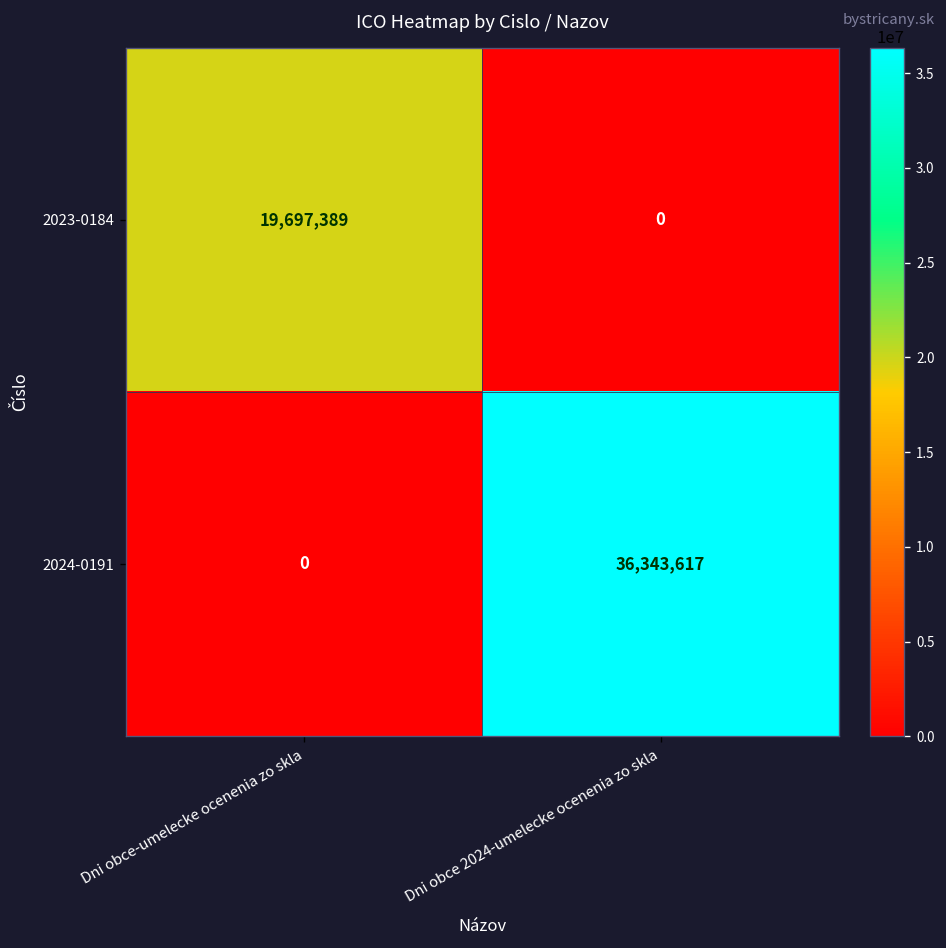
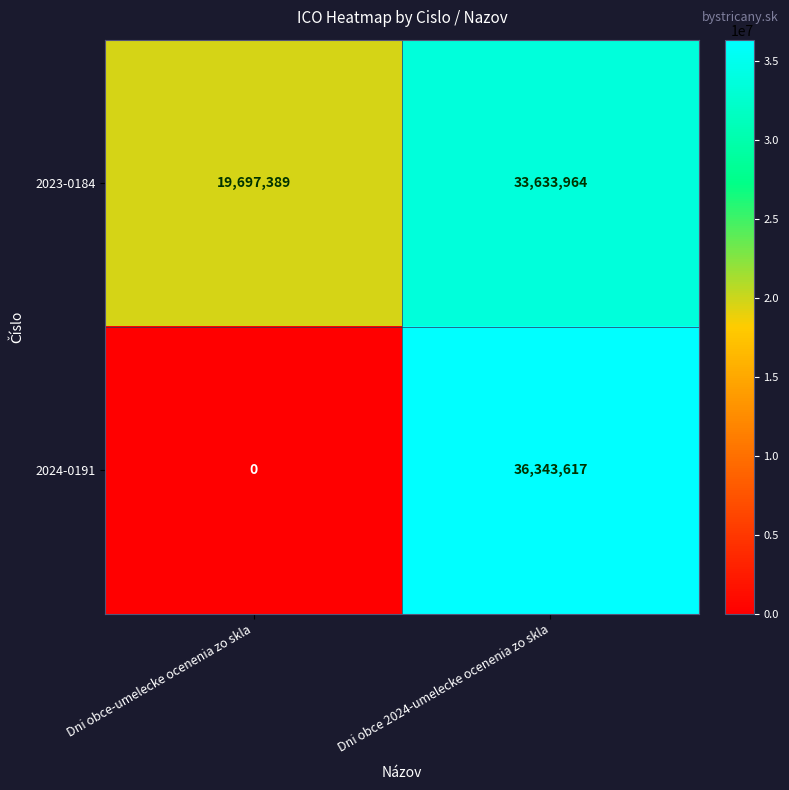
  {
    "2023-0184": {
      "Dni obce-umelecke ocenenia zo skla": "19,697,389",
-     "Dni obce 2024-umelecke ocenenia zo skla": "0"
+     "Dni obce 2024-umelecke ocenenia zo skla": "33,633,964"
    },
    "2024-0191": {
      "Dni obce-umelecke ocenenia zo skla": "0",
      "Dni obce 2024-umelecke ocenenia zo skla": "36,343,617"
    }
  }
